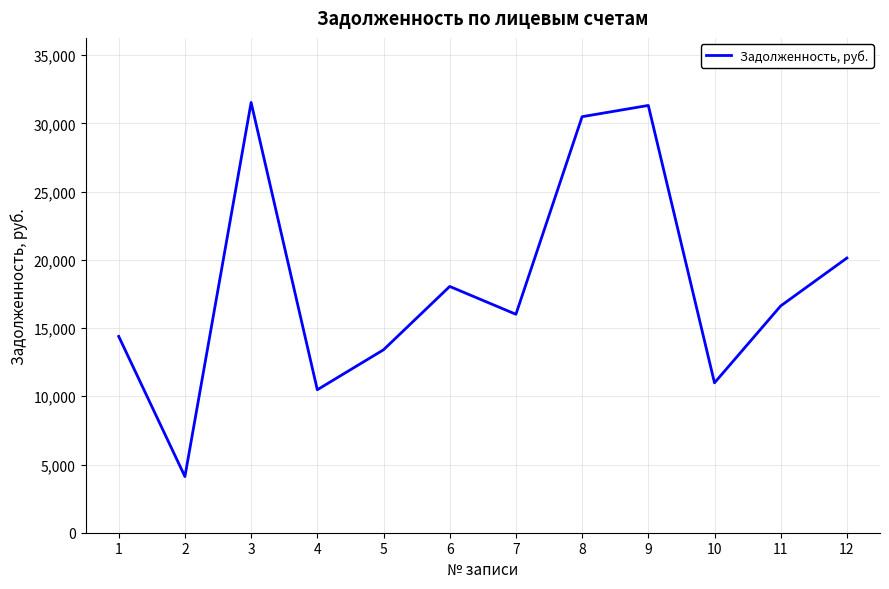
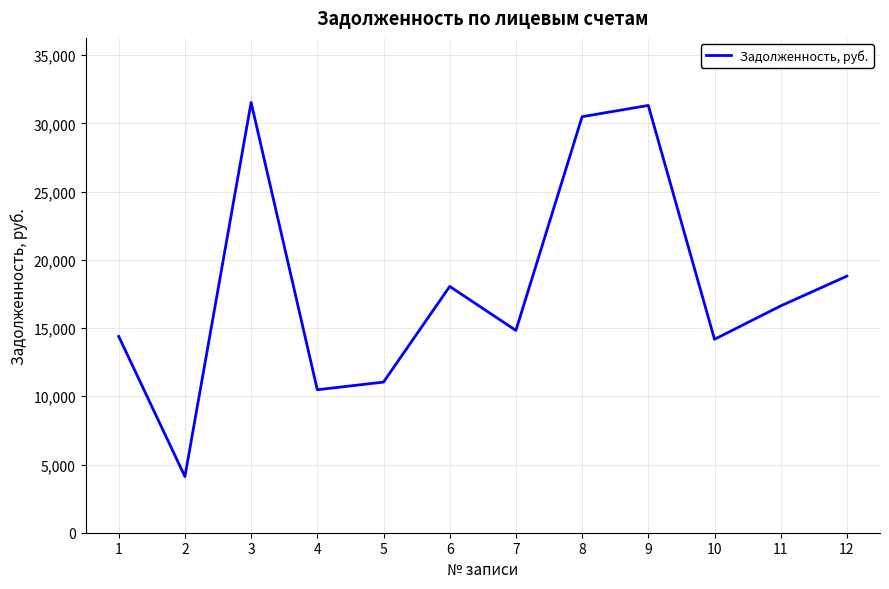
  {
    "1": "14,400",
    "2": "4,100",
    "3": "31,500",
    "4": "10,500",
-   "5": "13,400",
+   "5": "11,000",
    "6": "18,100",
-   "7": "16,000",
+   "7": "14,800",
    "8": "30,500",
    "9": "31,300",
-   "10": "11,000",
+   "10": "14,200",
    "11": "16,600",
-   "12": "20,100"
+   "12": "18,800"
  }
